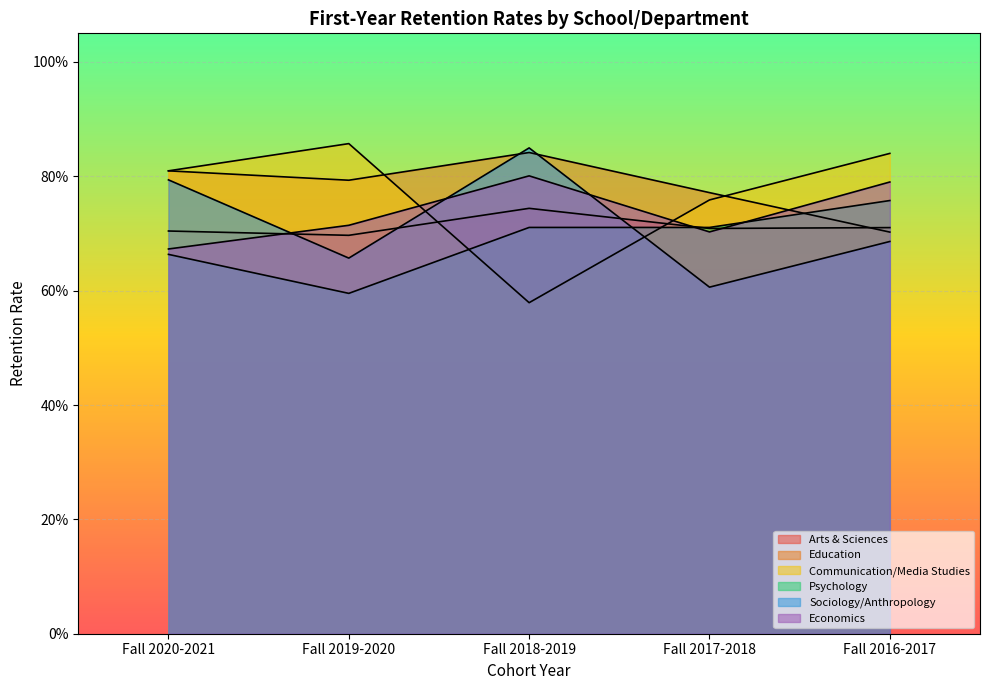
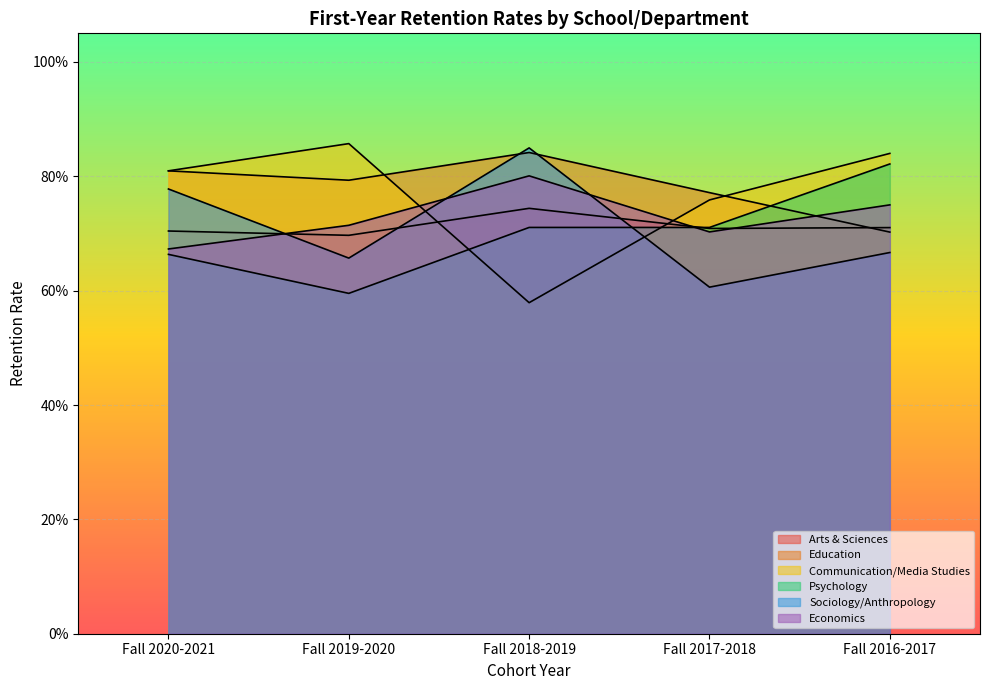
  {
    "Communication/Media Studies": {
      "Fall 2019-2020": "86%",
      "Fall 2018-2019": "58%",
      "Fall 2017-2018": "76%",
      "Fall 2016-2017": "84%"
    },
    "Psychology": {
      "Fall 2020-2021": "66%",
      "Fall 2019-2020": "60%",
      "Fall 2018-2019": "71%",
-     "Fall 2016-2017": "76%"
+     "Fall 2016-2017": "82%"
    },
    "Sociology/Anthropology": {
-     "Fall 2020-2021": "79%",
+     "Fall 2020-2021": "78%",
      "Fall 2019-2020": "66%",
      "Fall 2018-2019": "85%",
      "Fall 2017-2018": "61%",
-     "Fall 2016-2017": "69%"
+     "Fall 2016-2017": "67%"
    },
    "Economics": {
      "Fall 2020-2021": "67%",
      "Fall 2019-2020": "71%",
      "Fall 2018-2019": "80%",
      "Fall 2017-2018": "70%",
-     "Fall 2016-2017": "79%"
+     "Fall 2016-2017": "75%"
    }
  }
